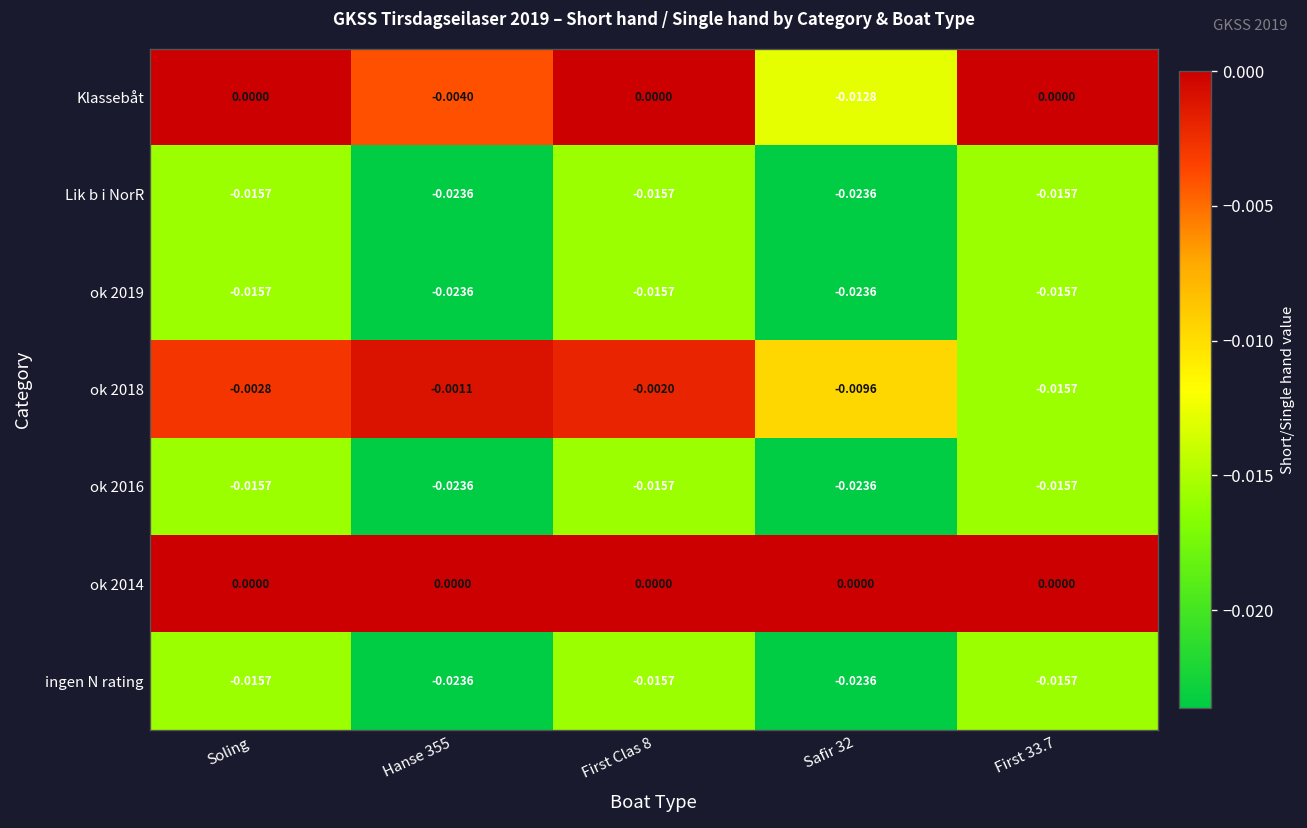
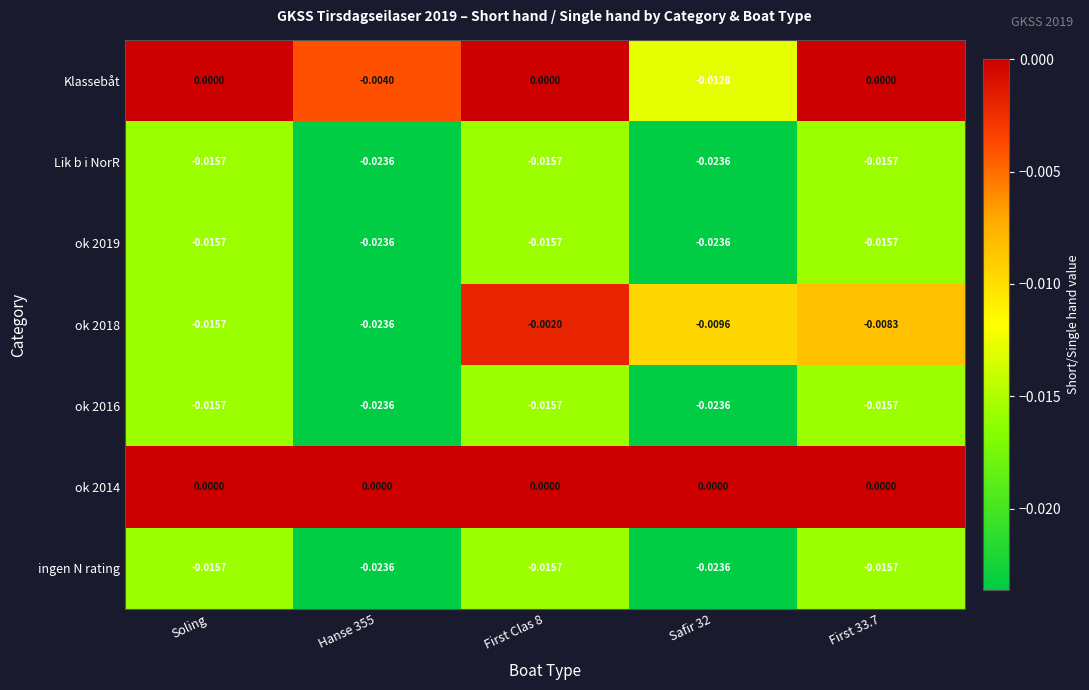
  {
    "Klassebåt": {
      "Soling": 0.0000,
      "Hanse 355": -0.0040,
      "First Clas 8": 0.0000,
      "Safir 32": -0.0128,
      "First 33.7": 0.0000
    },
    "Lik b i NorR": {
      "Soling": -0.0157,
      "Hanse 355": -0.0236,
      "First Clas 8": -0.0157,
      "Safir 32": -0.0236,
      "First 33.7": -0.0157
    },
    "ok 2019": {
      "Soling": -0.0157,
      "Hanse 355": -0.0236,
      "First Clas 8": -0.0157,
      "Safir 32": -0.0236,
      "First 33.7": -0.0157
    },
    "ok 2018": {
-     "Soling": -0.0028,
-     "Hanse 355": -0.0011,
+     "Soling": -0.0157,
+     "Hanse 355": -0.0236,
      "First Clas 8": -0.0020,
      "Safir 32": -0.0096,
-     "First 33.7": -0.0157
+     "First 33.7": -0.0083
    },
    "ok 2016": {
      "Soling": -0.0157,
      "Hanse 355": -0.0236,
      "First Clas 8": -0.0157,
      "Safir 32": -0.0236,
      "First 33.7": -0.0157
    },
    "ok 2014": {
      "Soling": 0.0000,
      "Hanse 355": 0.0000,
      "First Clas 8": 0.0000,
      "Safir 32": 0.0000,
      "First 33.7": 0.0000
    },
    "ingen N rating": {
      "Soling": -0.0157,
      "Hanse 355": -0.0236,
      "First Clas 8": -0.0157,
      "Safir 32": -0.0236,
      "First 33.7": -0.0157
    }
  }
